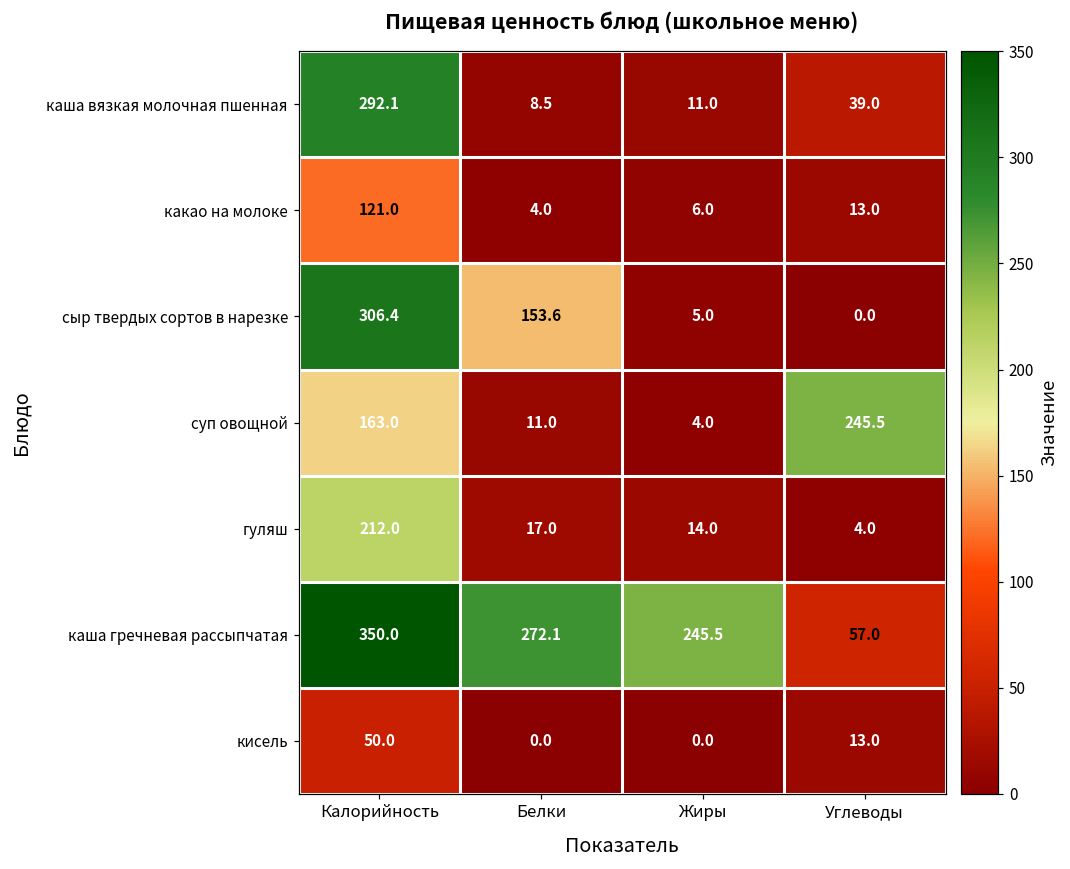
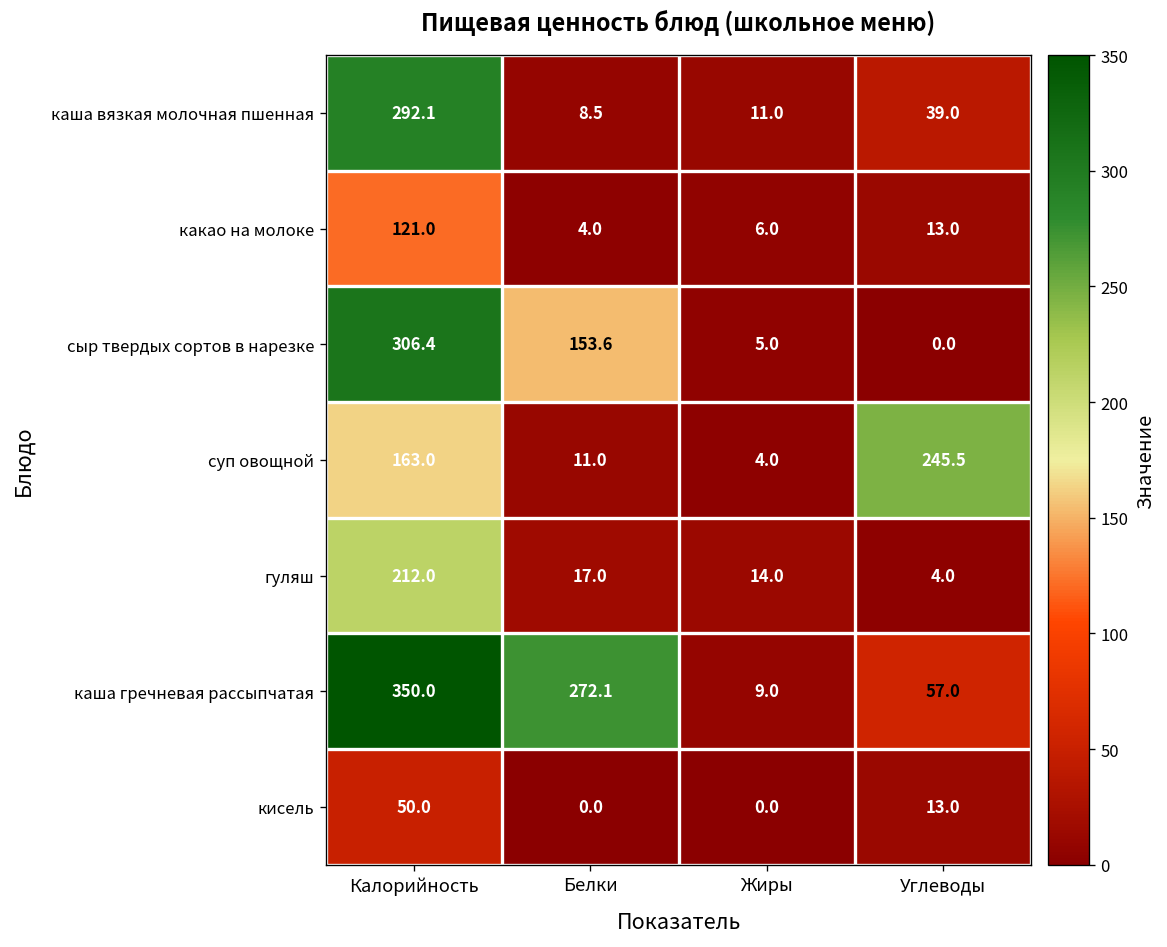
  {
    "каша вязкая молочная пшенная": {
      "Калорийность": 292.1,
      "Белки": 8.5,
      "Жиры": 11.0,
      "Углеводы": 39.0
    },
    "какао на молоке": {
      "Калорийность": 121.0,
      "Белки": 4.0,
      "Жиры": 6.0,
      "Углеводы": 13.0
    },
    "сыр твердых сортов в нарезке": {
      "Калорийность": 306.4,
      "Белки": 153.6,
      "Жиры": 5.0,
      "Углеводы": 0.0
    },
    "суп овощной": {
      "Калорийность": 163.0,
      "Белки": 11.0,
      "Жиры": 4.0,
      "Углеводы": 245.5
    },
    "гуляш": {
      "Калорийность": 212.0,
      "Белки": 17.0,
      "Жиры": 14.0,
      "Углеводы": 4.0
    },
    "каша гречневая рассыпчатая": {
      "Калорийность": 350.0,
      "Белки": 272.1,
-     "Жиры": 245.5,
+     "Жиры": 9.0,
      "Углеводы": 57.0
    },
    "кисель": {
      "Калорийность": 50.0,
      "Белки": 0.0,
      "Жиры": 0.0,
      "Углеводы": 13.0
    }
  }
